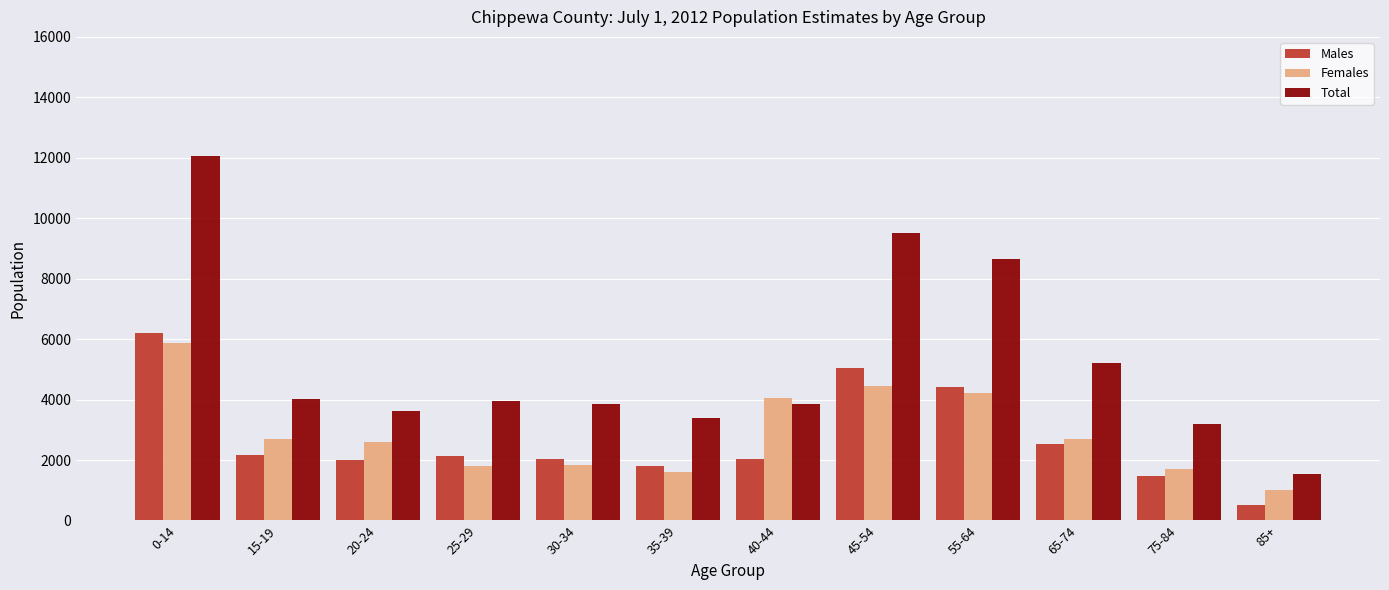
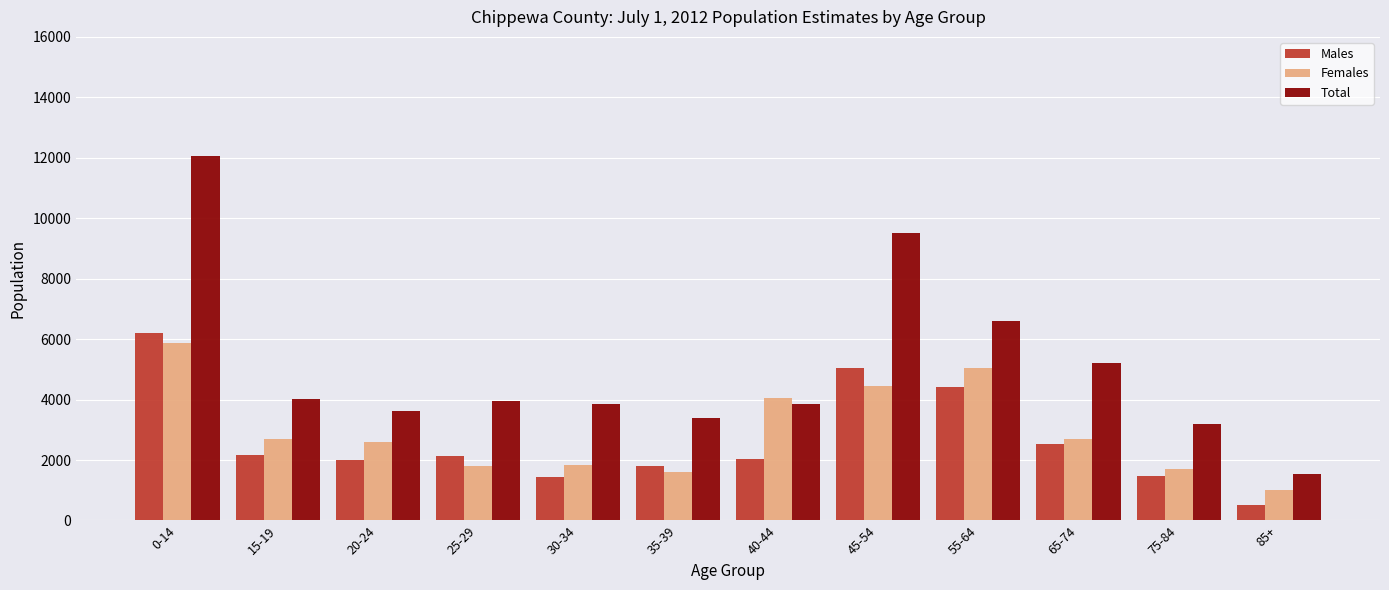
  {
    "Males": {
      "0-14": 6200,
      "15-19": 2200,
      "20-24": 2000,
      "25-29": 2100,
-     "30-34": 2000,
+     "30-34": 1500,
      "35-39": 1800,
      "40-44": 2000,
      "45-54": 5000,
      "55-64": 4400,
      "65-74": 2500,
      "75-84": 1500,
      "85+": 500
    },
    "Females": {
      "0-14": 5900,
      "15-19": 2700,
      "20-24": 2600,
      "25-29": 1800,
      "30-34": 1800,
      "35-39": 1600,
      "40-44": 4000,
      "45-54": 4500,
-     "55-64": 4200,
+     "55-64": 5000,
      "65-74": 2700,
      "75-84": 1700,
      "85+": 1000
    },
    "Total": {
      "0-14": 12100,
      "15-19": 4000,
      "20-24": 3600,
      "25-29": 4000,
      "30-34": 3900,
      "35-39": 3400,
      "40-44": 3900,
      "45-54": 9500,
-     "55-64": 8700,
+     "55-64": 6600,
      "65-74": 5200,
      "75-84": 3200,
      "85+": 1500
    }
  }
